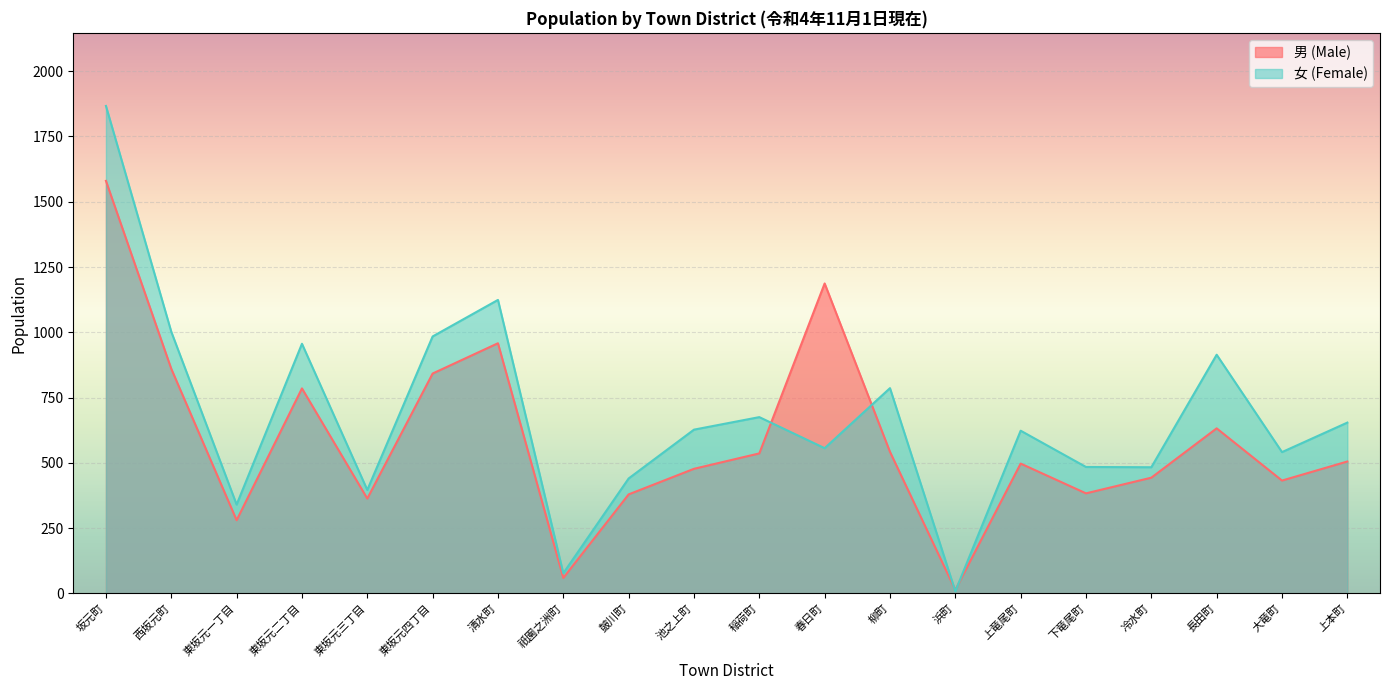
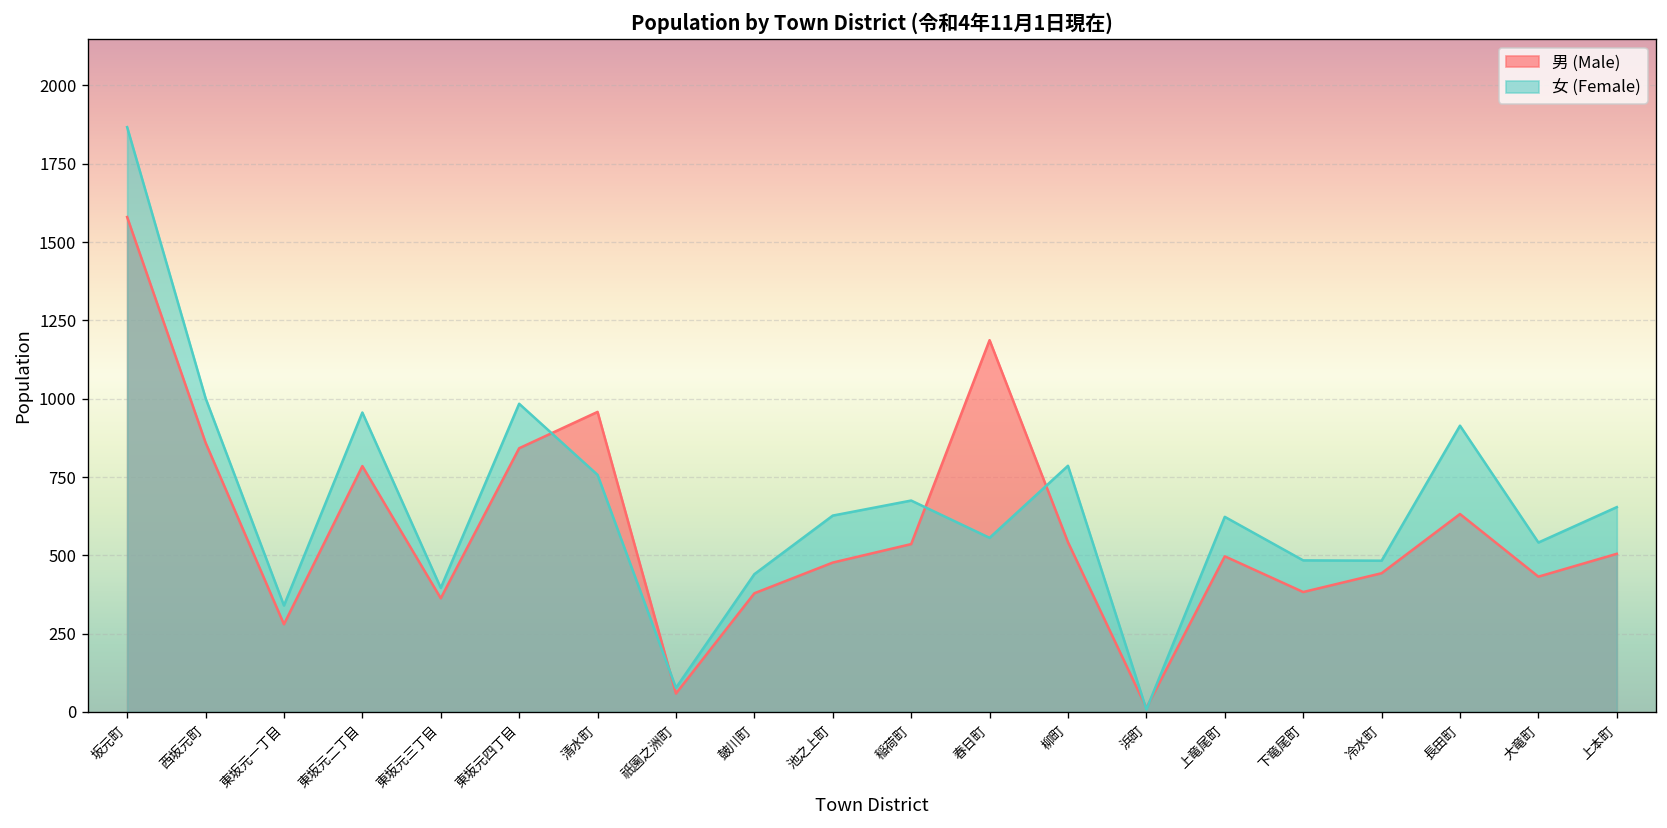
  {
    "男 (Male)": {
      "坂元町": 1580,
      "西坂元町": 860,
      "東坂元一丁目": 280,
      "東坂元二丁目": 790,
      "東坂元三丁目": 360,
      "東坂元四丁目": 840,
      "清水町": 960,
      "祇園之洲町": 60,
      "皷川町": 380,
      "池之上町": 480,
      "稲荷町": 540,
      "春日町": 1190,
      "柳町": 540,
      "上竜尾町": 500,
      "下竜尾町": 380,
      "冷水町": 440,
      "長田町": 630,
      "大竜町": 430,
      "上本町": 510
    },
    "女 (Female)": {
      "坂元町": 1870,
      "西坂元町": 1000,
      "東坂元一丁目": 340,
      "東坂元二丁目": 960,
      "東坂元三丁目": 400,
      "東坂元四丁目": 980,
-     "清水町": 1120,
+     "清水町": 760,
      "祇園之洲町": 80,
      "皷川町": 440,
      "池之上町": 630,
      "稲荷町": 680,
      "春日町": 560,
      "柳町": 790,
      "上竜尾町": 620,
      "下竜尾町": 480,
      "冷水町": 480,
      "長田町": 910,
      "大竜町": 540,
      "上本町": 650
    }
  }
